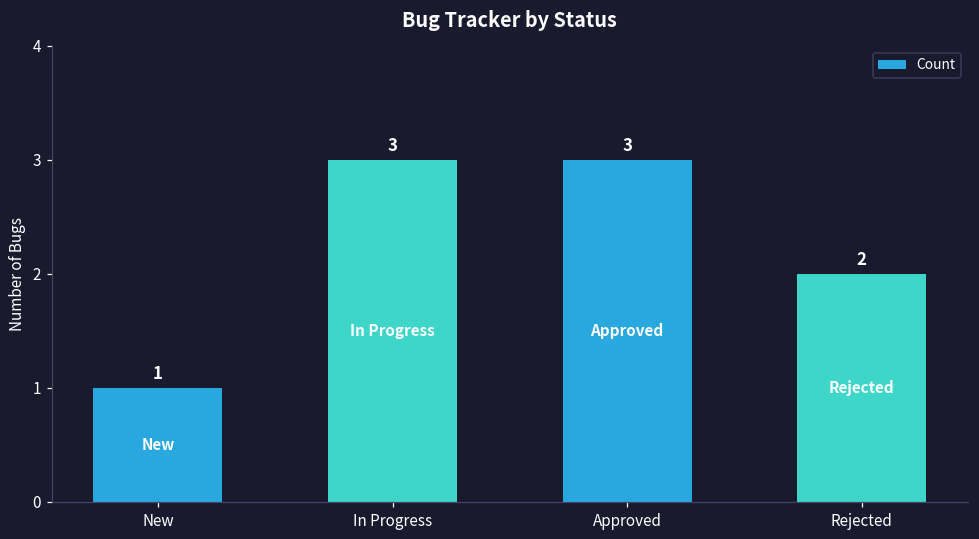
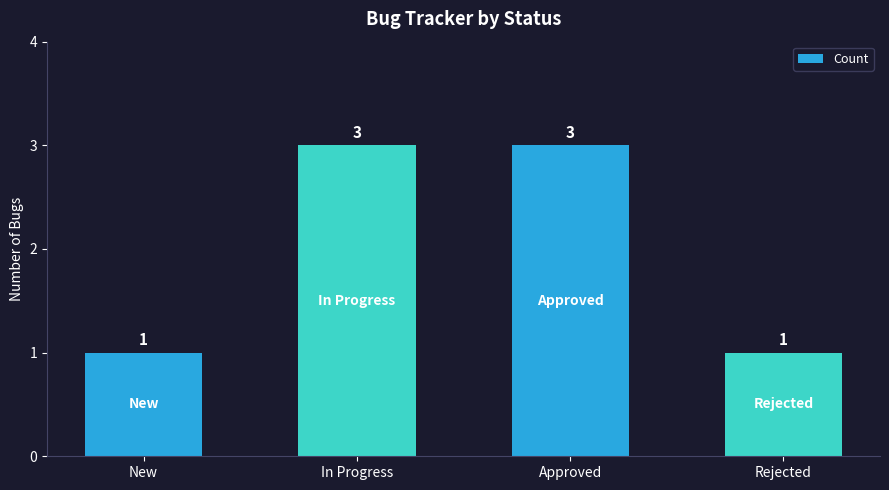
  {
    "New": 1,
    "In Progress": 3,
    "Approved": 3,
-   "Rejected": 2
+   "Rejected": 1
  }
